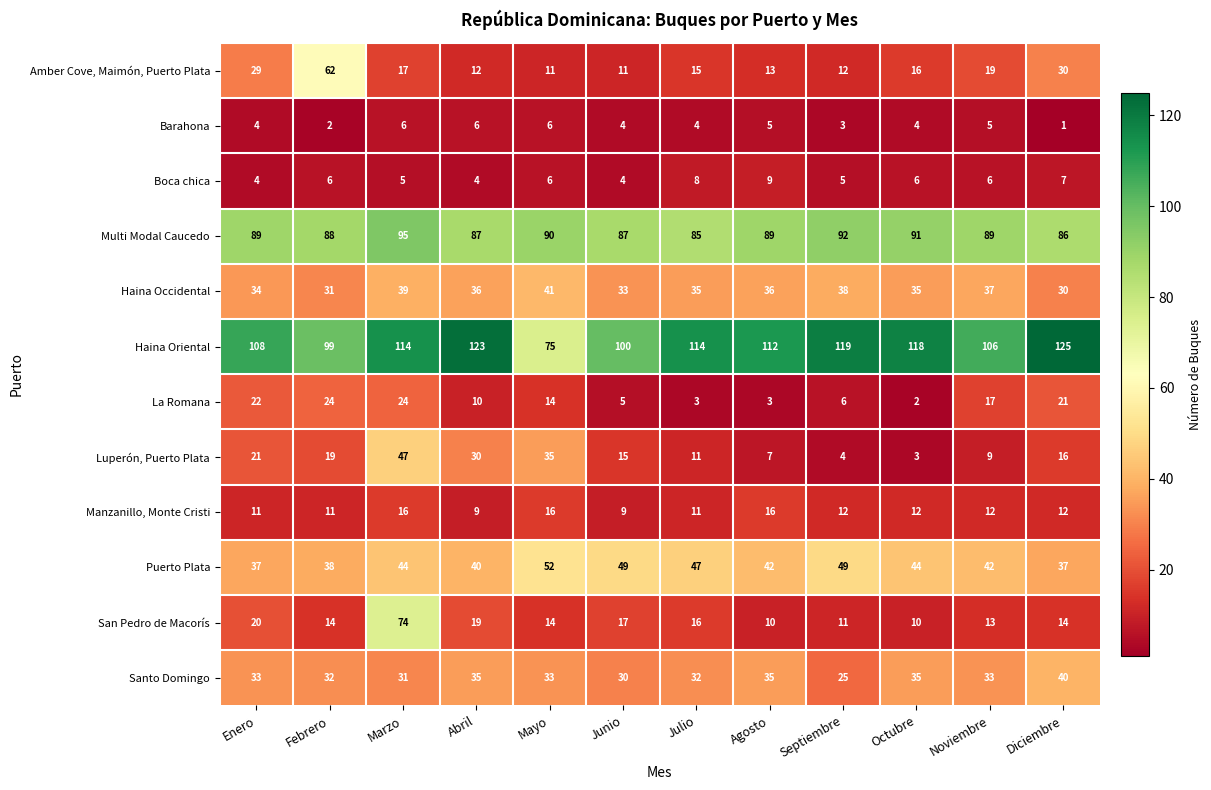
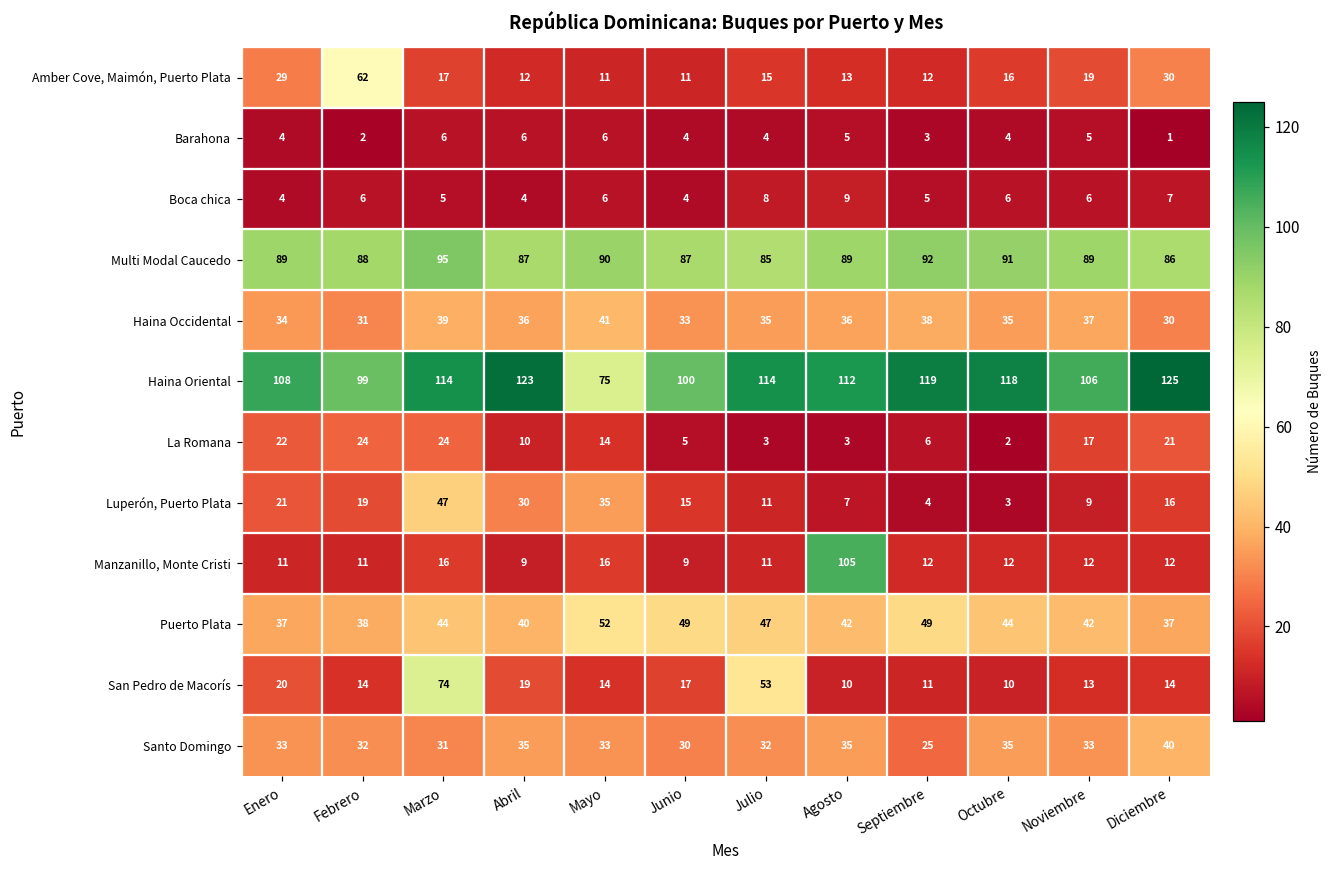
  {
    "Amber Cove, Maimón, Puerto Plata": {
      "Enero": 29,
      "Febrero": 62,
      "Marzo": 17,
      "Abril": 12,
      "Mayo": 11,
      "Junio": 11,
      "Julio": 15,
      "Agosto": 13,
      "Septiembre": 12,
      "Octubre": 16,
      "Noviembre": 19,
      "Diciembre": 30
    },
    "Barahona": {
      "Enero": 4,
      "Febrero": 2,
      "Marzo": 6,
      "Abril": 6,
      "Mayo": 6,
      "Junio": 4,
      "Julio": 4,
      "Agosto": 5,
      "Septiembre": 3,
      "Octubre": 4,
      "Noviembre": 5,
      "Diciembre": 1
    },
    "Boca chica": {
      "Enero": 4,
      "Febrero": 6,
      "Marzo": 5,
      "Abril": 4,
      "Mayo": 6,
      "Junio": 4,
      "Julio": 8,
      "Agosto": 9,
      "Septiembre": 5,
      "Octubre": 6,
      "Noviembre": 6,
      "Diciembre": 7
    },
    "Multi Modal Caucedo": {
      "Enero": 89,
      "Febrero": 88,
      "Marzo": 95,
      "Abril": 87,
      "Mayo": 90,
      "Junio": 87,
      "Julio": 85,
      "Agosto": 89,
      "Septiembre": 92,
      "Octubre": 91,
      "Noviembre": 89,
      "Diciembre": 86
    },
    "Haina Occidental": {
      "Enero": 34,
      "Febrero": 31,
      "Marzo": 39,
      "Abril": 36,
      "Mayo": 41,
      "Junio": 33,
      "Julio": 35,
      "Agosto": 36,
      "Septiembre": 38,
      "Octubre": 35,
      "Noviembre": 37,
      "Diciembre": 30
    },
    "Haina Oriental": {
      "Enero": 108,
      "Febrero": 99,
      "Marzo": 114,
      "Abril": 123,
      "Mayo": 75,
      "Junio": 100,
      "Julio": 114,
      "Agosto": 112,
      "Septiembre": 119,
      "Octubre": 118,
      "Noviembre": 106,
      "Diciembre": 125
    },
    "La Romana": {
      "Enero": 22,
      "Febrero": 24,
      "Marzo": 24,
      "Abril": 10,
      "Mayo": 14,
      "Junio": 5,
      "Julio": 3,
      "Agosto": 3,
      "Septiembre": 6,
      "Octubre": 2,
      "Noviembre": 17,
      "Diciembre": 21
    },
    "Luperón, Puerto Plata": {
      "Enero": 21,
      "Febrero": 19,
      "Marzo": 47,
      "Abril": 30,
      "Mayo": 35,
      "Junio": 15,
      "Julio": 11,
      "Agosto": 7,
      "Septiembre": 4,
      "Octubre": 3,
      "Noviembre": 9,
      "Diciembre": 16
    },
    "Manzanillo, Monte Cristi": {
      "Enero": 11,
      "Febrero": 11,
      "Marzo": 16,
      "Abril": 9,
      "Mayo": 16,
      "Junio": 9,
      "Julio": 11,
-     "Agosto": 16,
+     "Agosto": 105,
      "Septiembre": 12,
      "Octubre": 12,
      "Noviembre": 12,
      "Diciembre": 12
    },
    "Puerto Plata": {
      "Enero": 37,
      "Febrero": 38,
      "Marzo": 44,
      "Abril": 40,
      "Mayo": 52,
      "Junio": 49,
      "Julio": 47,
      "Agosto": 42,
      "Septiembre": 49,
      "Octubre": 44,
      "Noviembre": 42,
      "Diciembre": 37
    },
    "San Pedro de Macorís": {
      "Enero": 20,
      "Febrero": 14,
      "Marzo": 74,
      "Abril": 19,
      "Mayo": 14,
      "Junio": 17,
-     "Julio": 16,
+     "Julio": 53,
      "Agosto": 10,
      "Septiembre": 11,
      "Octubre": 10,
      "Noviembre": 13,
      "Diciembre": 14
    },
    "Santo Domingo": {
      "Enero": 33,
      "Febrero": 32,
      "Marzo": 31,
      "Abril": 35,
      "Mayo": 33,
      "Junio": 30,
      "Julio": 32,
      "Agosto": 35,
      "Septiembre": 25,
      "Octubre": 35,
      "Noviembre": 33,
      "Diciembre": 40
    }
  }
